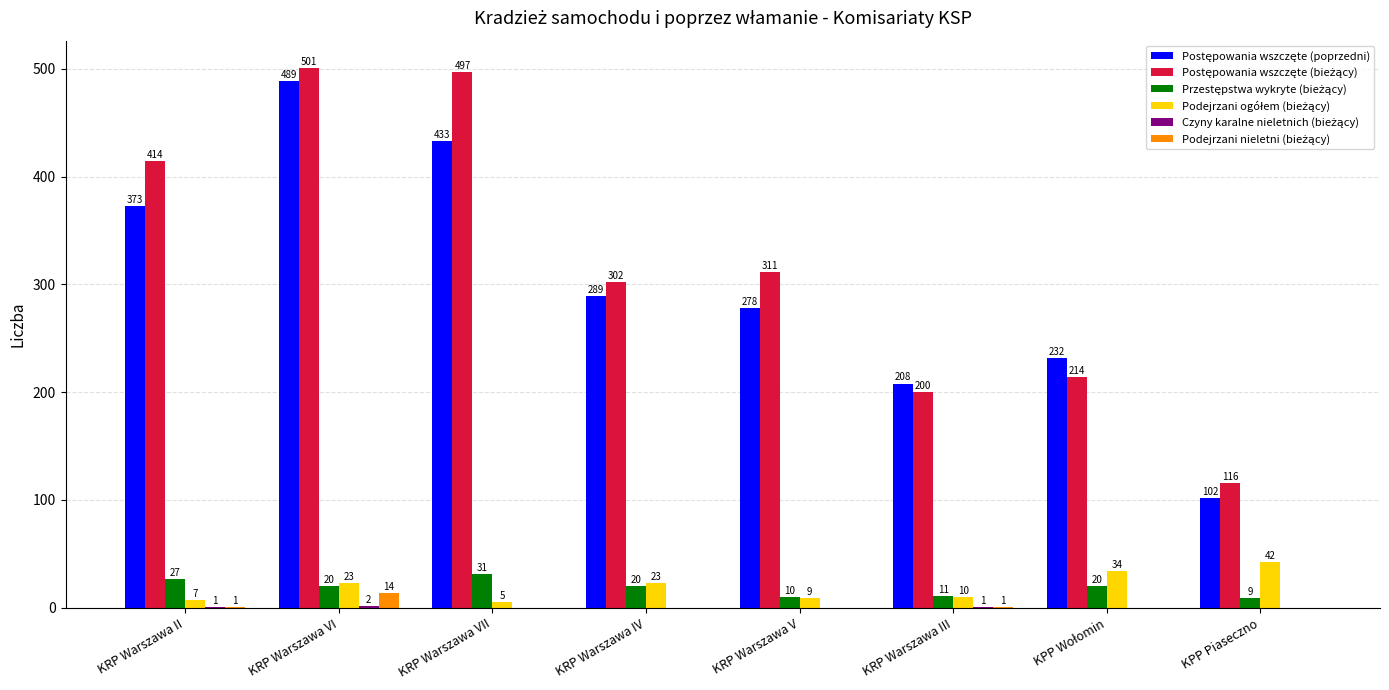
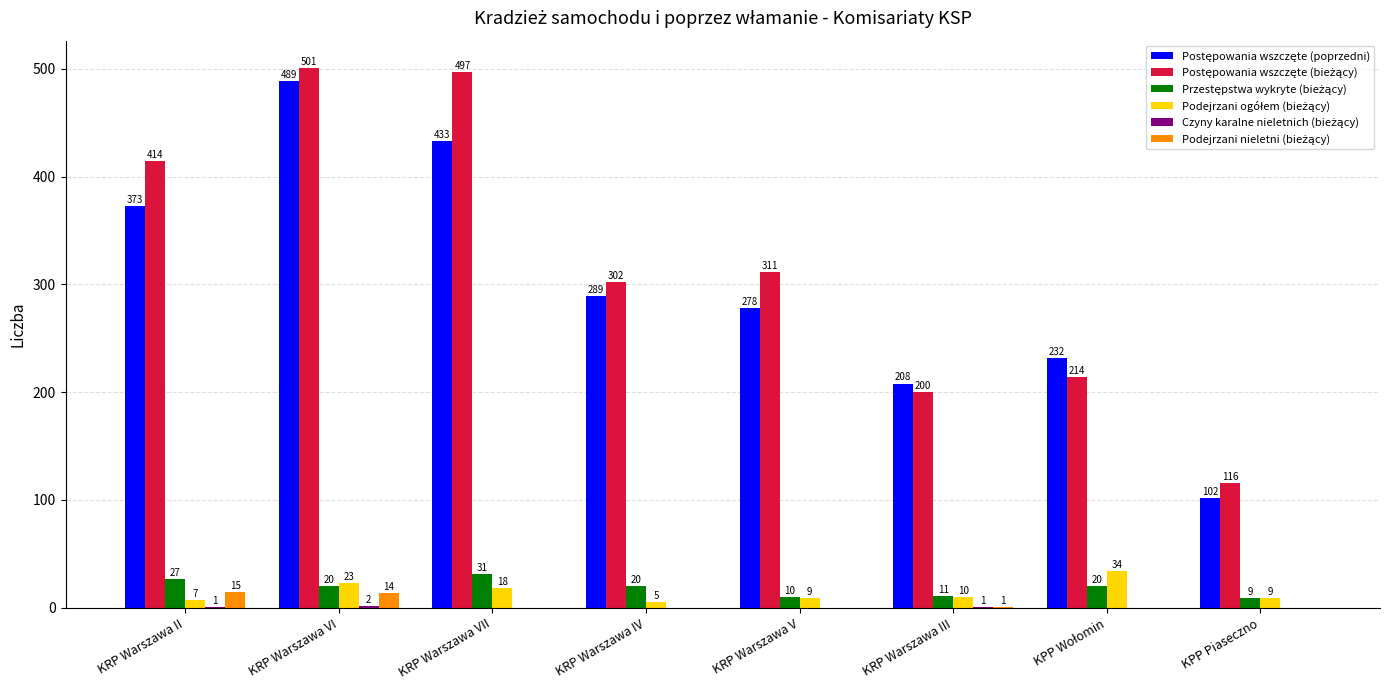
  {
    "Postępowania wszczęte (poprzedni)": {
      "KRP Warszawa II": 373,
      "KRP Warszawa VI": 489,
      "KRP Warszawa VII": 433,
      "KRP Warszawa IV": 289,
      "KRP Warszawa V": 278,
      "KRP Warszawa III": 208,
      "KPP Wołomin": 232,
      "KPP Piaseczno": 102
    },
    "Postępowania wszczęte (bieżący)": {
      "KRP Warszawa II": 414,
      "KRP Warszawa VI": 501,
      "KRP Warszawa VII": 497,
      "KRP Warszawa IV": 302,
      "KRP Warszawa V": 311,
      "KRP Warszawa III": 200,
      "KPP Wołomin": 214,
      "KPP Piaseczno": 116
    },
    "Przestępstwa wykryte (bieżący)": {
      "KRP Warszawa II": 27,
      "KRP Warszawa VI": 20,
      "KRP Warszawa VII": 31,
      "KRP Warszawa IV": 20,
      "KRP Warszawa V": 10,
      "KRP Warszawa III": 11,
      "KPP Wołomin": 20,
      "KPP Piaseczno": 9
    },
    "Podejrzani ogółem (bieżący)": {
      "KRP Warszawa II": 7,
      "KRP Warszawa VI": 23,
-     "KRP Warszawa VII": 5,
-     "KRP Warszawa IV": 23,
+     "KRP Warszawa VII": 18,
+     "KRP Warszawa IV": 5,
      "KRP Warszawa V": 9,
      "KRP Warszawa III": 10,
      "KPP Wołomin": 34,
-     "KPP Piaseczno": 42
+     "KPP Piaseczno": 9
    },
    "Czyny karalne nieletnich (bieżący)": {
      "KRP Warszawa II": 1,
      "KRP Warszawa VI": 2,
      "KRP Warszawa III": 1
    },
    "Podejrzani nieletni (bieżący)": {
-     "KRP Warszawa II": 1,
+     "KRP Warszawa II": 15,
      "KRP Warszawa VI": 14,
      "KRP Warszawa III": 1
    }
  }
